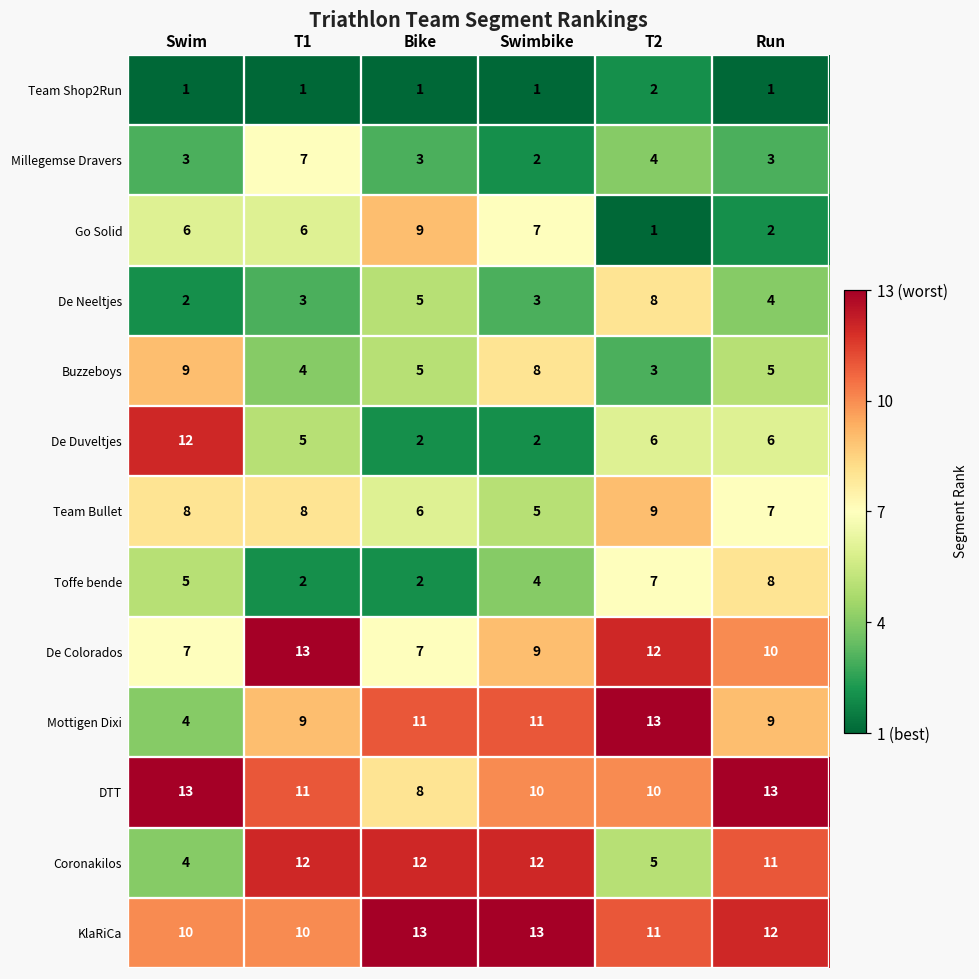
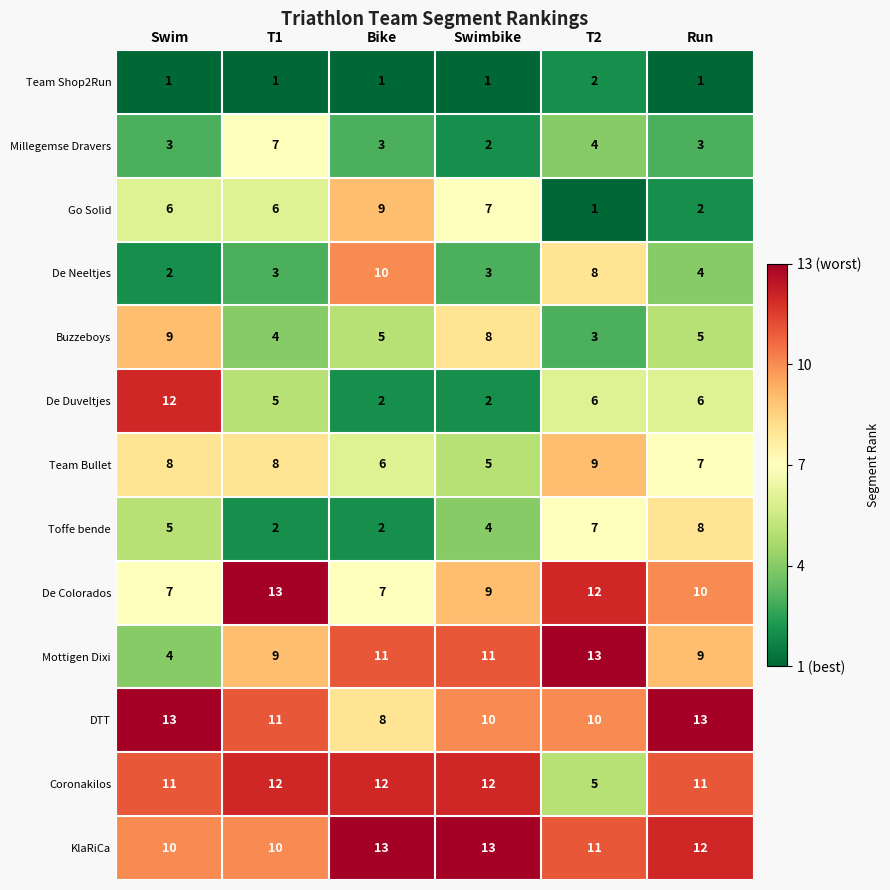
  {
    "Team Shop2Run": {
      "Swim": 1,
      "T1": 1,
      "Bike": 1,
      "Swimbike": 1,
      "T2": 2,
      "Run": 1
    },
    "Millegemse Dravers": {
      "Swim": 3,
      "T1": 7,
      "Bike": 3,
      "Swimbike": 2,
      "T2": 4,
      "Run": 3
    },
    "Go Solid": {
      "Swim": 6,
      "T1": 6,
      "Bike": 9,
      "Swimbike": 7,
      "T2": 1,
      "Run": 2
    },
    "De Neeltjes": {
      "Swim": 2,
      "T1": 3,
-     "Bike": 5,
+     "Bike": 10,
      "Swimbike": 3,
      "T2": 8,
      "Run": 4
    },
    "Buzzeboys": {
      "Swim": 9,
      "T1": 4,
      "Bike": 5,
      "Swimbike": 8,
      "T2": 3,
      "Run": 5
    },
    "De Duveltjes": {
      "Swim": 12,
      "T1": 5,
      "Bike": 2,
      "Swimbike": 2,
      "T2": 6,
      "Run": 6
    },
    "Team Bullet": {
      "Swim": 8,
      "T1": 8,
      "Bike": 6,
      "Swimbike": 5,
      "T2": 9,
      "Run": 7
    },
    "Toffe bende": {
      "Swim": 5,
      "T1": 2,
      "Bike": 2,
      "Swimbike": 4,
      "T2": 7,
      "Run": 8
    },
    "De Colorados": {
      "Swim": 7,
      "T1": 13,
      "Bike": 7,
      "Swimbike": 9,
      "T2": 12,
      "Run": 10
    },
    "Mottigen Dixi": {
      "Swim": 4,
      "T1": 9,
      "Bike": 11,
      "Swimbike": 11,
      "T2": 13,
      "Run": 9
    },
    "DTT": {
      "Swim": 13,
      "T1": 11,
      "Bike": 8,
      "Swimbike": 10,
      "T2": 10,
      "Run": 13
    },
    "Coronakilos": {
-     "Swim": 4,
+     "Swim": 11,
      "T1": 12,
      "Bike": 12,
      "Swimbike": 12,
      "T2": 5,
      "Run": 11
    },
    "KlaRiCa": {
      "Swim": 10,
      "T1": 10,
      "Bike": 13,
      "Swimbike": 13,
      "T2": 11,
      "Run": 12
    }
  }
